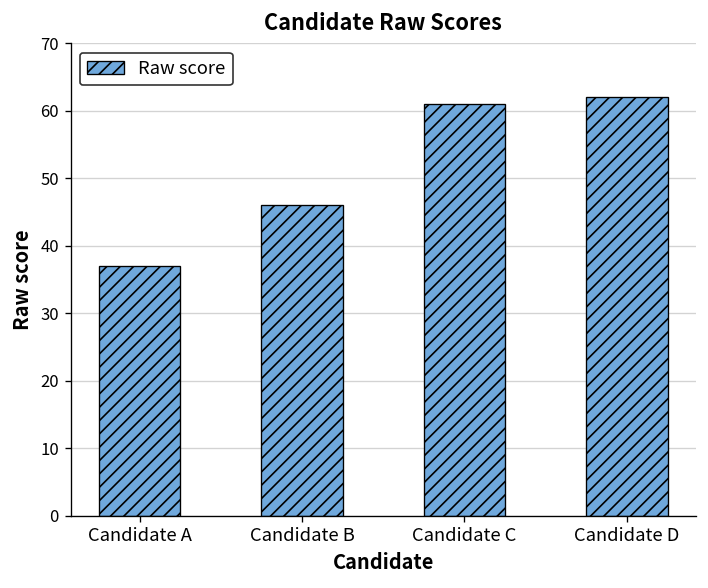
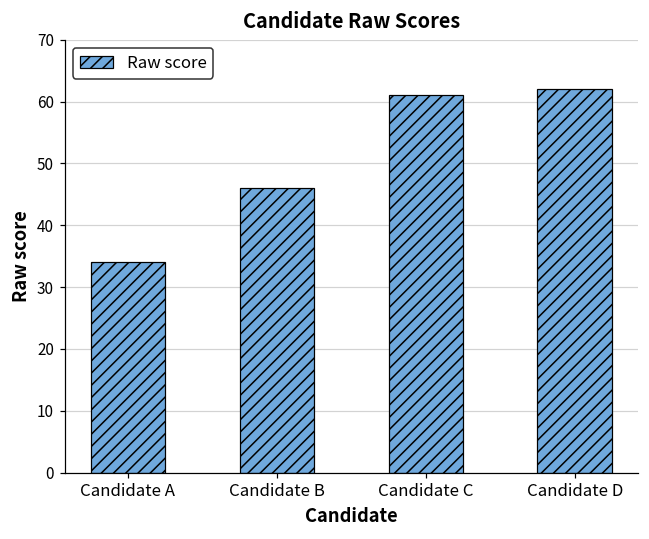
  {
-   "Candidate A": 37,
+   "Candidate A": 34,
    "Candidate B": 46,
    "Candidate C": 61,
    "Candidate D": 62
  }
